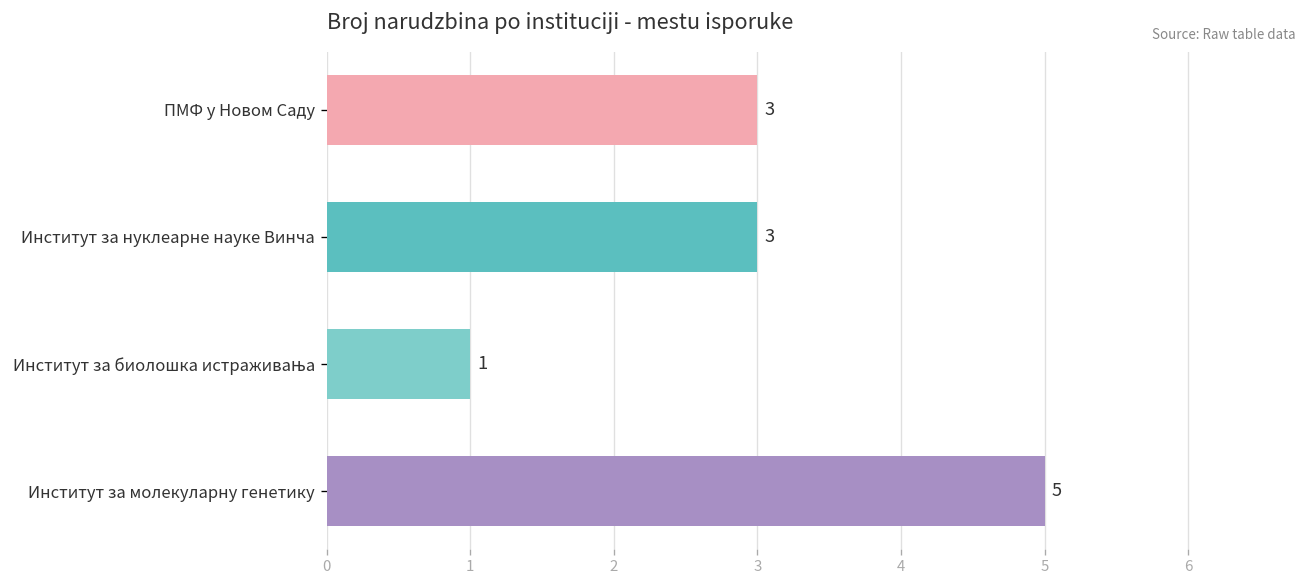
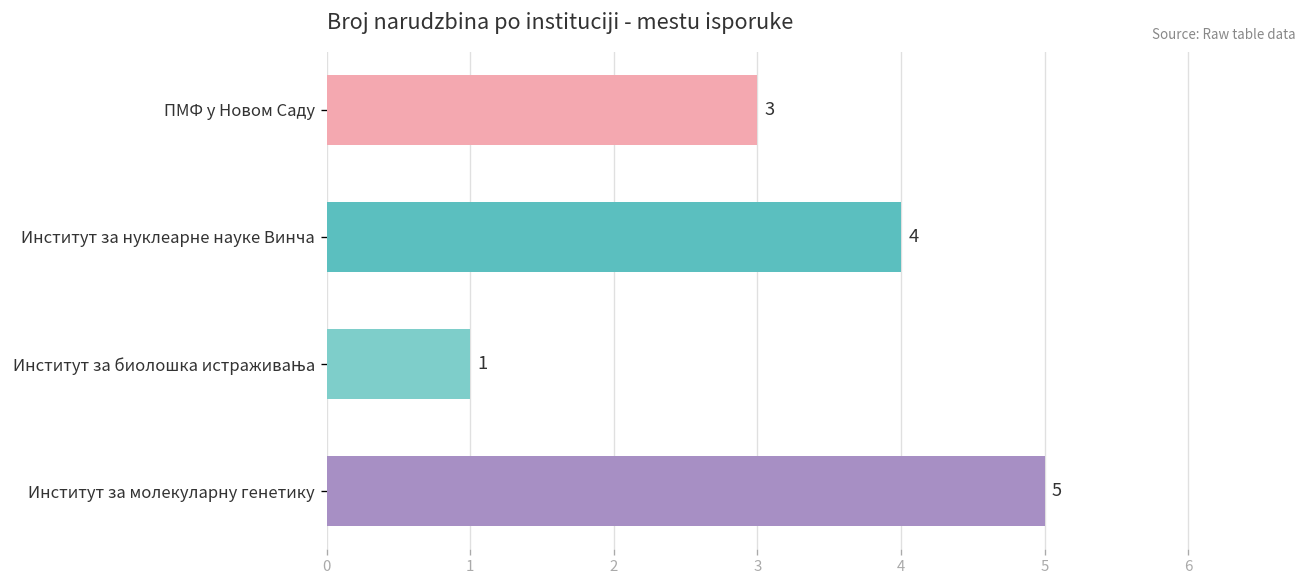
  {
    "ПМФ у Новом Саду": 3,
-   "Институт за нуклеарне науке Винча": 3,
+   "Институт за нуклеарне науке Винча": 4,
    "Институт за биолошка истраживања": 1,
    "Институт за молекуларну генетику": 5
  }
